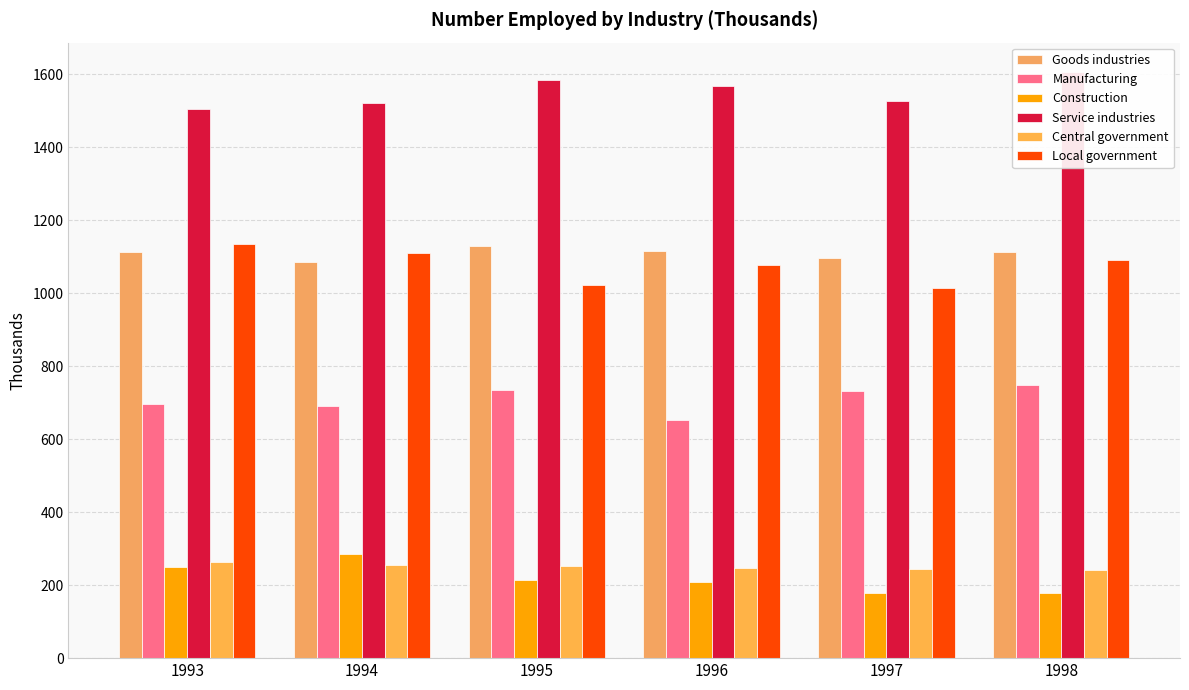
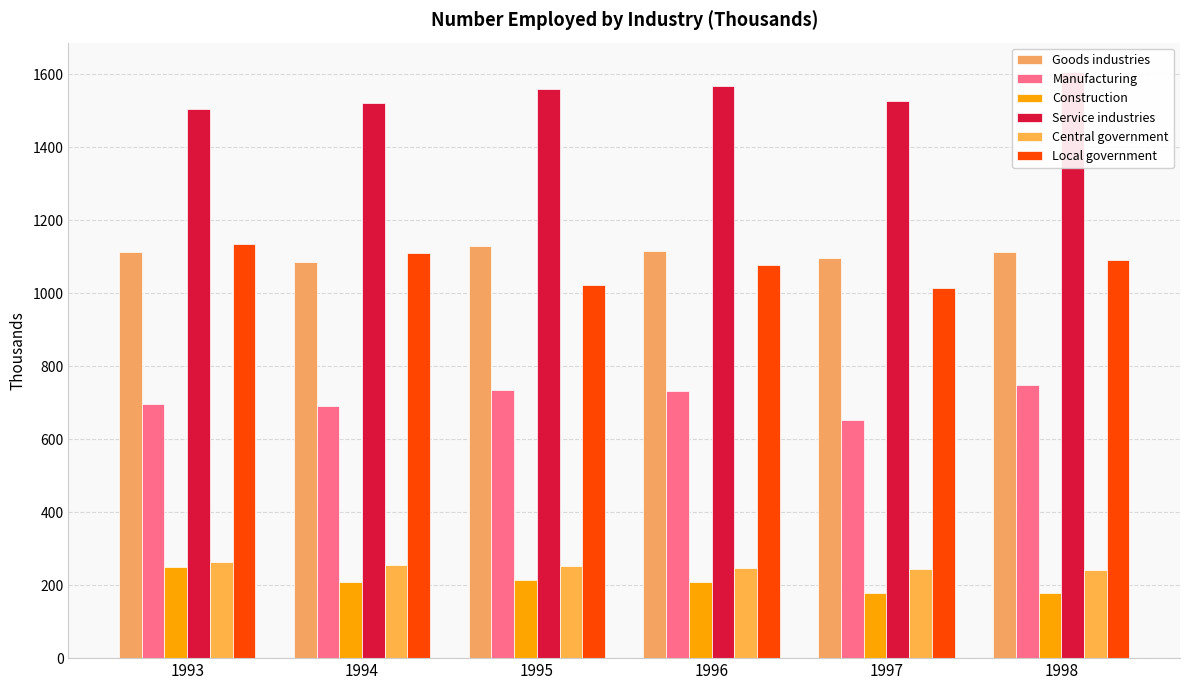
  {
    "Manufacturing": {
      "1993": 700,
      "1994": 690,
      "1995": 730,
-     "1996": 650,
-     "1997": 730,
+     "1996": 730,
+     "1997": 650,
      "1998": 750
    },
    "Construction": {
      "1993": 250,
-     "1994": 280,
+     "1994": 210,
      "1995": 210,
      "1996": 210,
      "1997": 180,
      "1998": 180
    },
    "Service industries": {
      "1993": 1500,
      "1994": 1520,
-     "1995": 1590,
+     "1995": 1560,
      "1996": 1570,
      "1997": 1530
    },
    "Local government": {
      "1993": 1130,
      "1994": 1110,
      "1995": 1020,
      "1996": 1080,
      "1997": 1010,
      "1998": 1090
    }
  }
